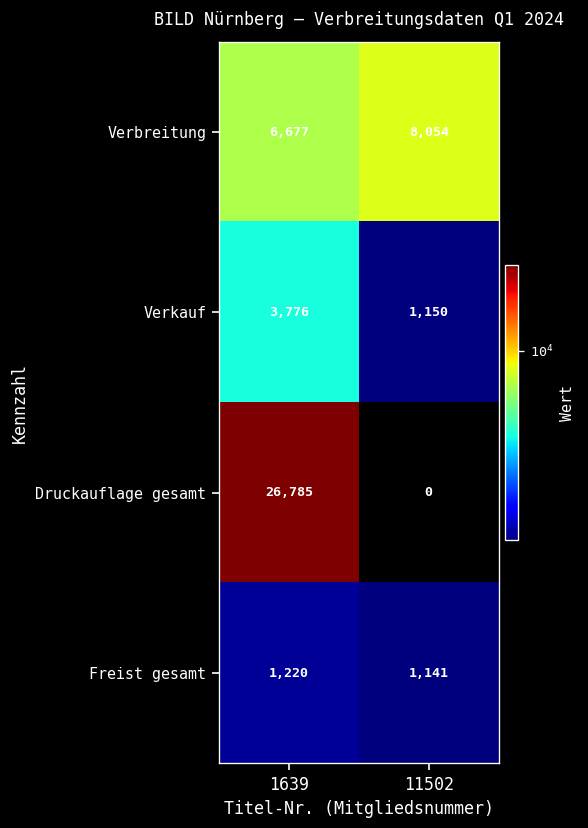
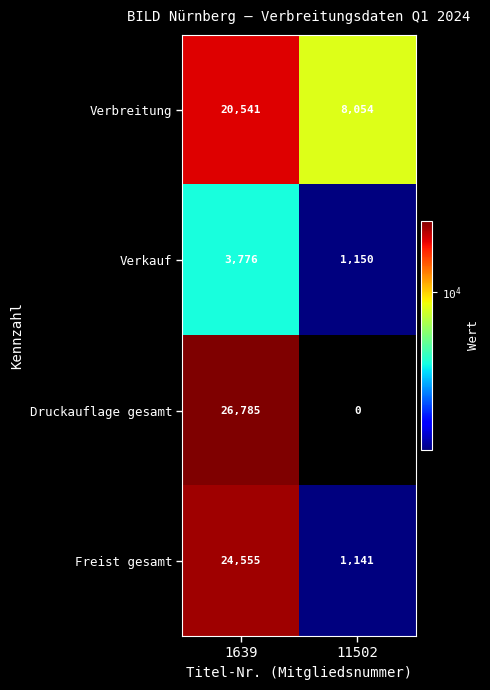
  {
    "Verbreitung": {
-     "1639": "6,677",
+     "1639": "20,541",
      "11502": "8,054"
    },
    "Verkauf": {
      "1639": "3,776",
      "11502": "1,150"
    },
    "Druckauflage gesamt": {
      "1639": "26,785",
      "11502": "0"
    },
    "Freist gesamt": {
-     "1639": "1,220",
+     "1639": "24,555",
      "11502": "1,141"
    }
  }
